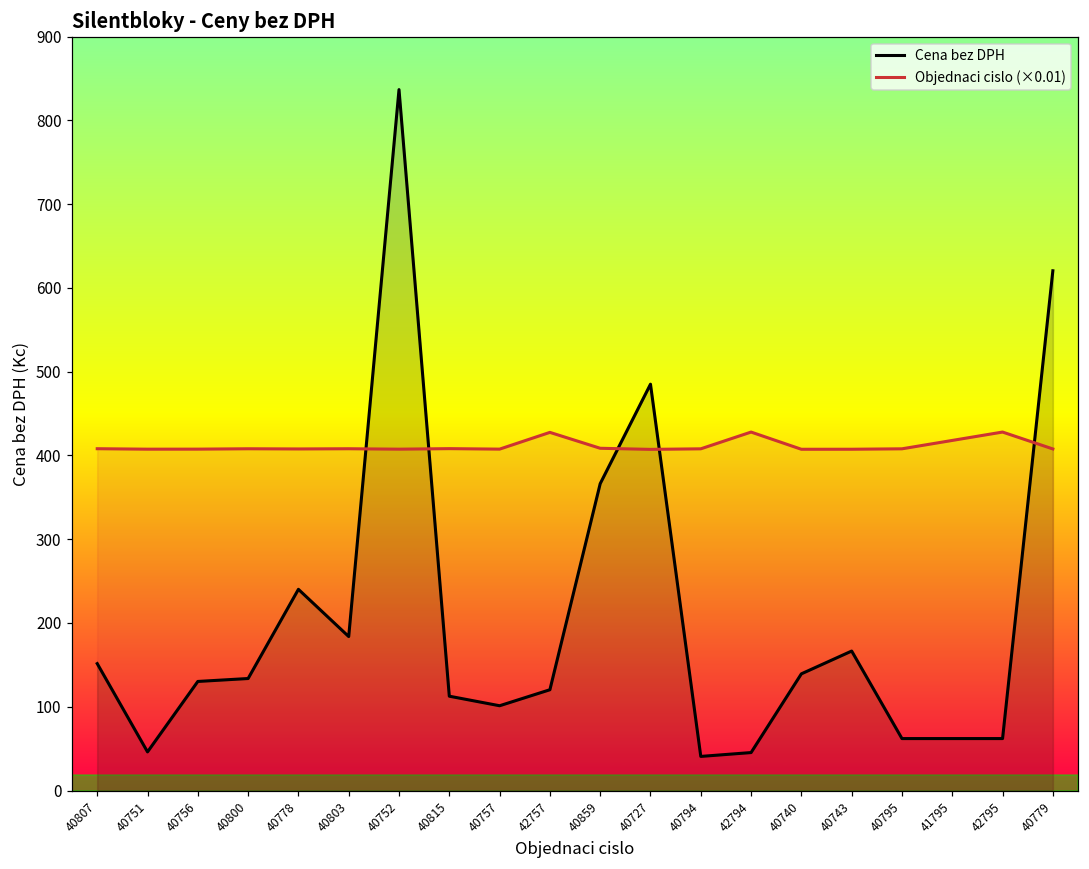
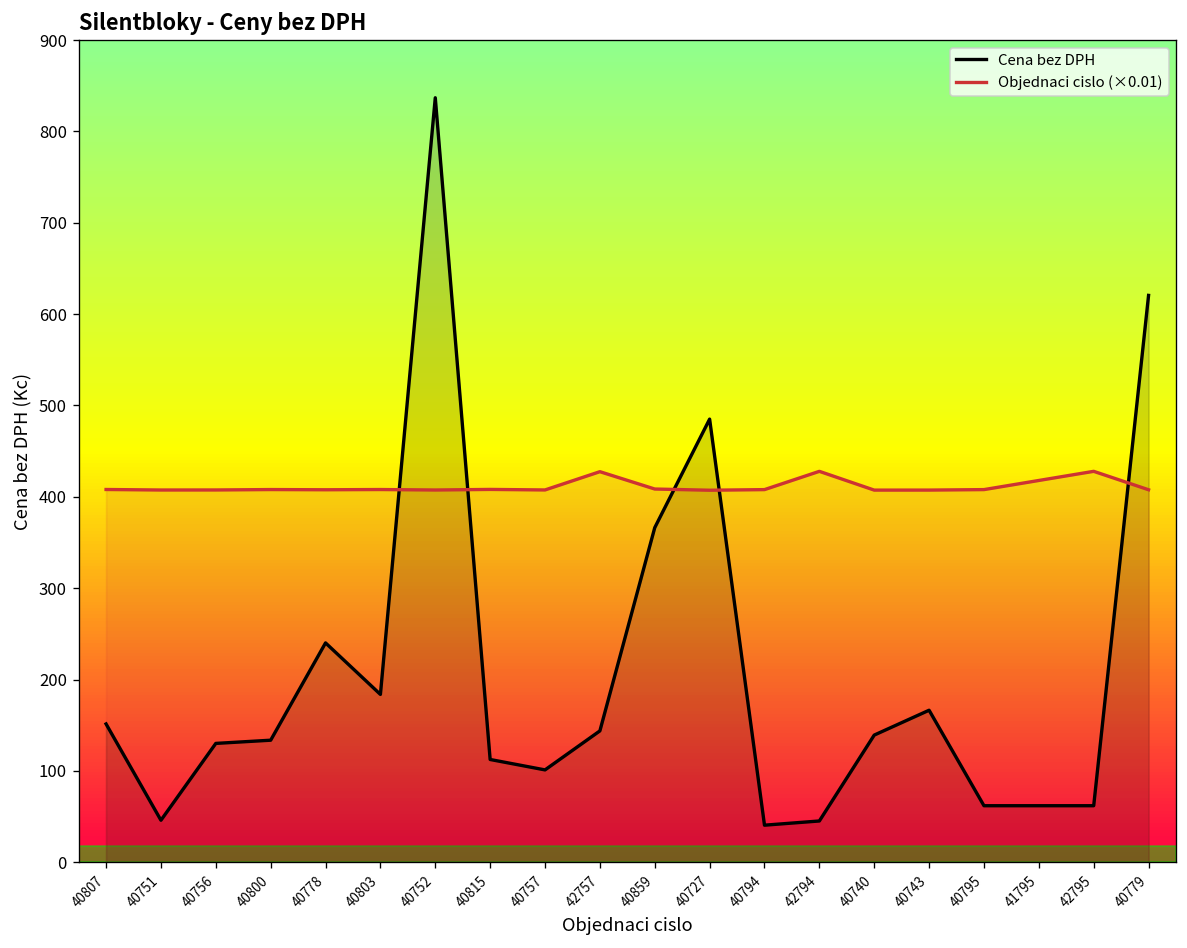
  {
    "Cena bez DPH": {
      "40807": 150,
      "40751": 50,
      "40756": 130,
      "40800": 130,
      "40778": 240,
      "40803": 180,
      "40752": 840,
      "40815": 110,
      "40757": 100,
-     "42757": 120,
+     "42757": 140,
      "40859": 370,
      "40727": 490,
      "40794": 40,
      "42794": 50,
      "40740": 140,
      "40743": 170,
      "40795": 60,
      "41795": 60,
      "42795": 60,
      "40779": 620
    },
    "Objednaci cislo (×0.01)": {
      "40807": 410,
      "40751": 410,
      "40756": 410,
      "40800": 410,
      "40778": 410,
      "40803": 410,
      "40752": 410,
      "40815": 410,
      "40757": 410,
      "42757": 430,
      "40859": 410,
      "40727": 410,
      "40794": 410,
      "42794": 430,
      "40740": 410,
      "40743": 410,
      "40795": 410,
      "41795": 420,
      "42795": 430,
      "40779": 410
    }
  }
